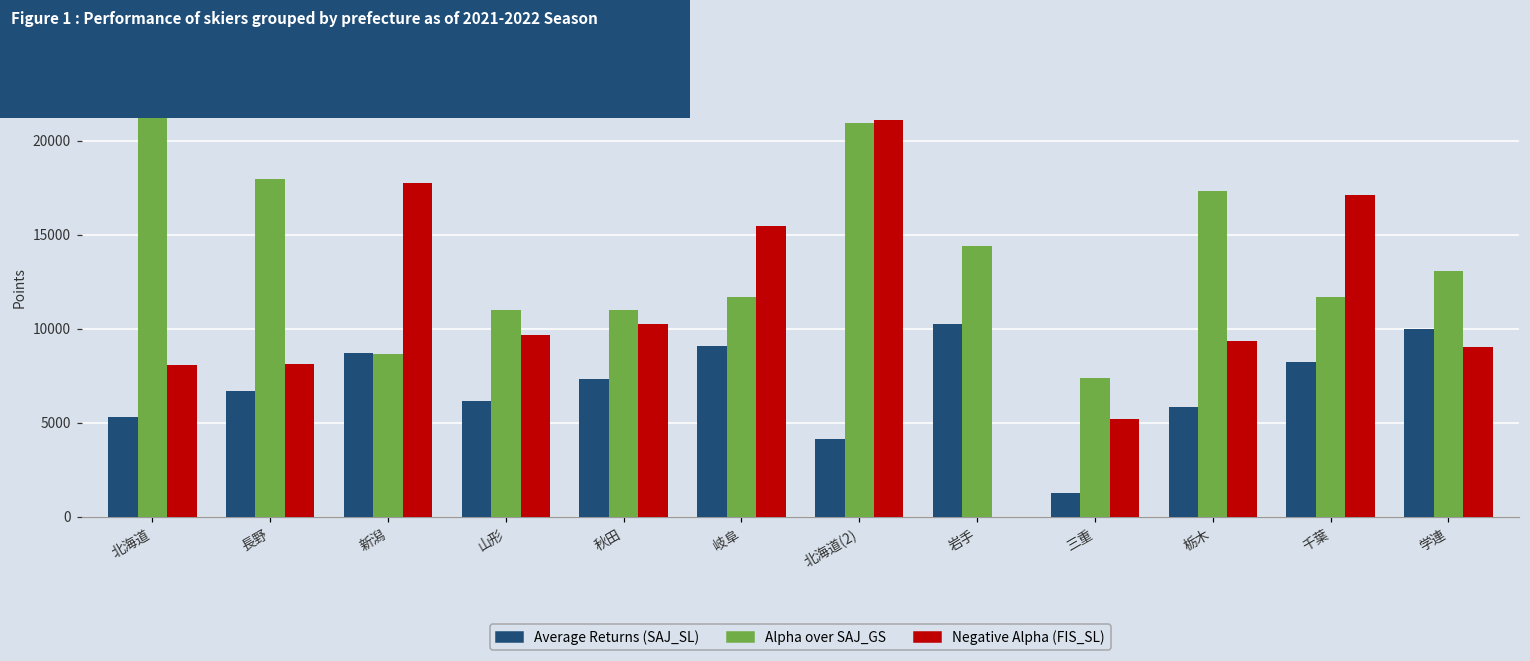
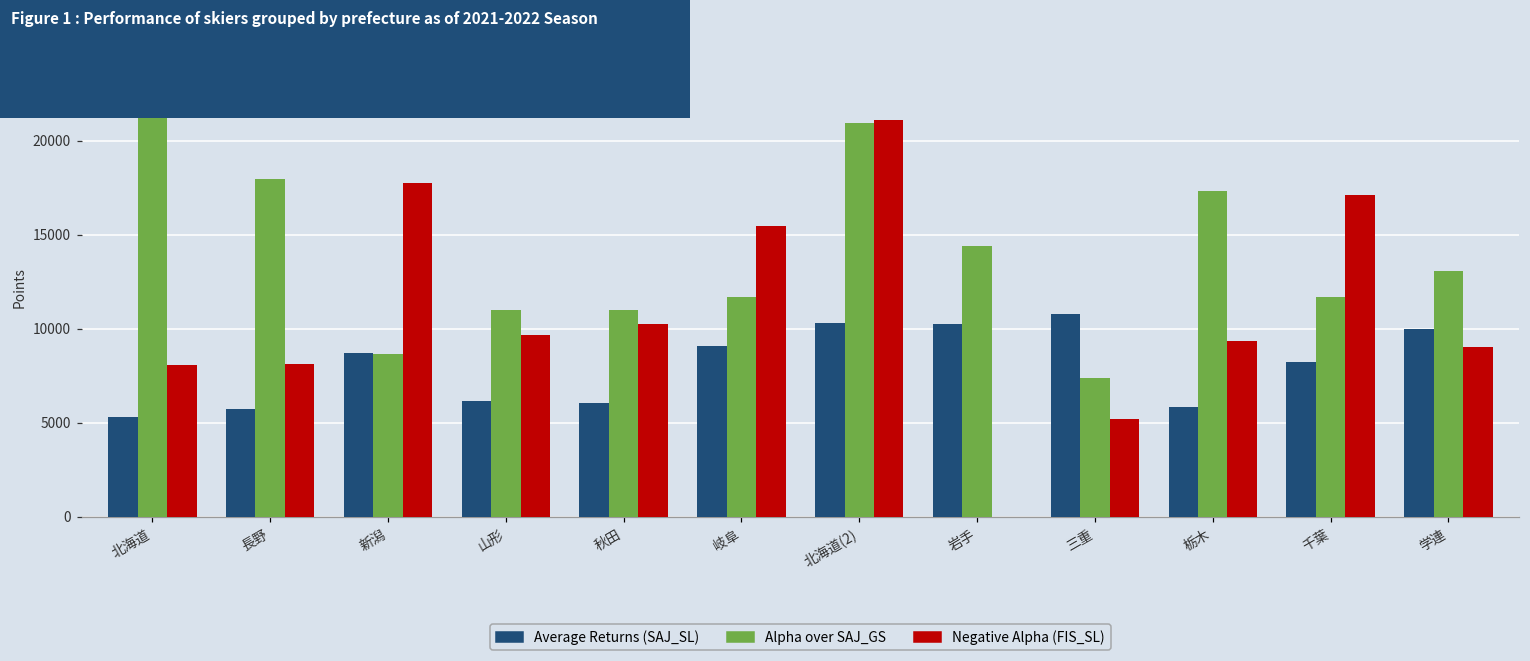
  {
    "Average Returns (SAJ_SL)": {
      "北海道": 5300,
-     "長野": 6700,
+     "長野": 5700,
      "新潟": 8700,
      "山形": 6200,
-     "秋田": 7300,
+     "秋田": 6000,
      "岐阜": 9100,
-     "北海道(2)": 4100,
+     "北海道(2)": 10300,
      "岩手": 10300,
-     "三重": 1300,
+     "三重": 10800,
      "栃木": 5800,
      "千葉": 8200,
      "学連": 10000
    },
    "Alpha over SAJ_GS": {
      "北海道": 23200,
      "長野": 17900,
      "新潟": 8700,
      "山形": 11000,
      "秋田": 11000,
      "岐阜": 11700,
      "北海道(2)": 20900,
      "岩手": 14400,
      "三重": 7400,
      "栃木": 17300,
      "千葉": 11700,
      "学連": 13100
    },
    "Negative Alpha (FIS_SL)": {
      "北海道": 8000,
      "長野": 8100,
      "新潟": 17700,
      "山形": 9600,
      "秋田": 10300,
      "岐阜": 15400,
      "北海道(2)": 21100,
      "岩手": 0,
      "三重": 5200,
      "栃木": 9300,
      "千葉": 17100,
      "学連": 9000
    }
  }
